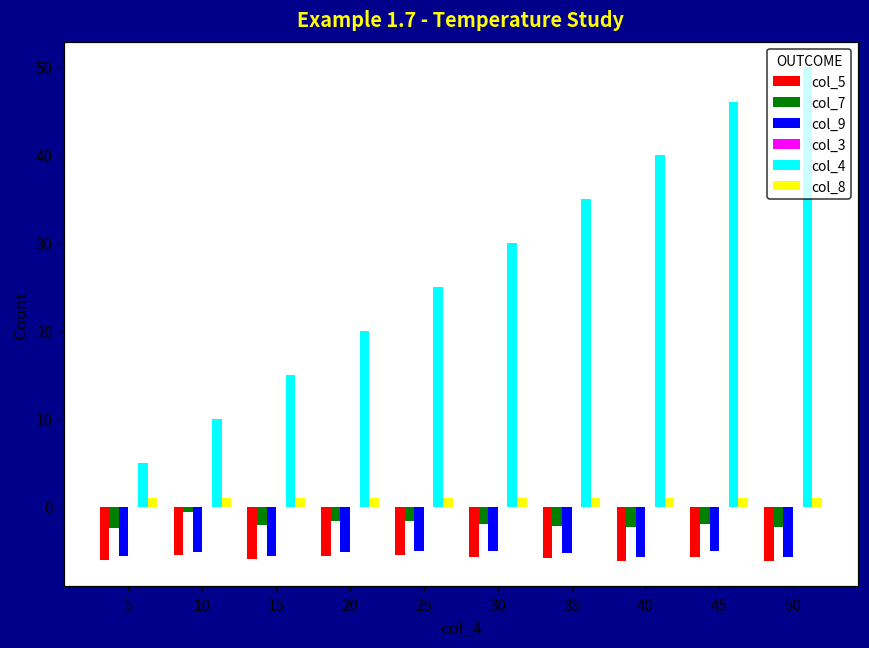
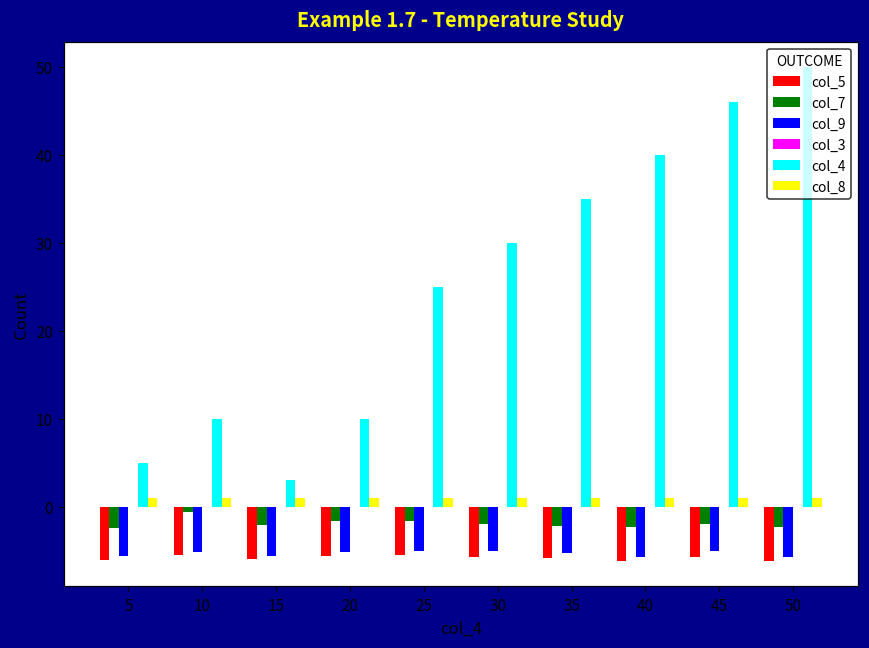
  {
    "col_5": {
      "5": -6,
      "10": -5,
      "15": -6,
      "20": -6,
      "25": -6,
      "30": -6,
      "35": -6,
      "40": -6,
      "45": -6,
      "50": -6
    },
    "col_7": {
      "5": -2,
      "10": -1,
      "15": -2,
      "20": -2,
      "25": -2,
      "30": -2,
      "35": -2,
      "40": -2,
      "45": -2,
      "50": -2
    },
    "col_9": {
      "5": -6,
      "10": -5,
      "15": -6,
      "20": -5,
      "25": -5,
      "30": -5,
      "35": -5,
      "40": -6,
      "45": -5,
      "50": -6
    },
    "col_3": {
      "5": 0,
      "10": 0,
      "15": 0,
      "20": 0,
      "25": 0,
      "30": 0,
      "35": 0,
      "40": 0,
      "45": 0,
      "50": 0
    },
    "col_4": {
      "5": 5,
      "10": 10,
-     "15": 15,
-     "20": 20,
+     "15": 3,
+     "20": 10,
      "25": 25,
      "30": 30,
      "35": 35,
      "40": 40,
      "45": 46
    },
    "col_8": {
      "5": 1,
      "10": 1,
      "15": 1,
      "20": 1,
      "25": 1,
      "30": 1,
      "35": 1,
      "40": 1,
      "45": 1,
      "50": 1
    }
  }
